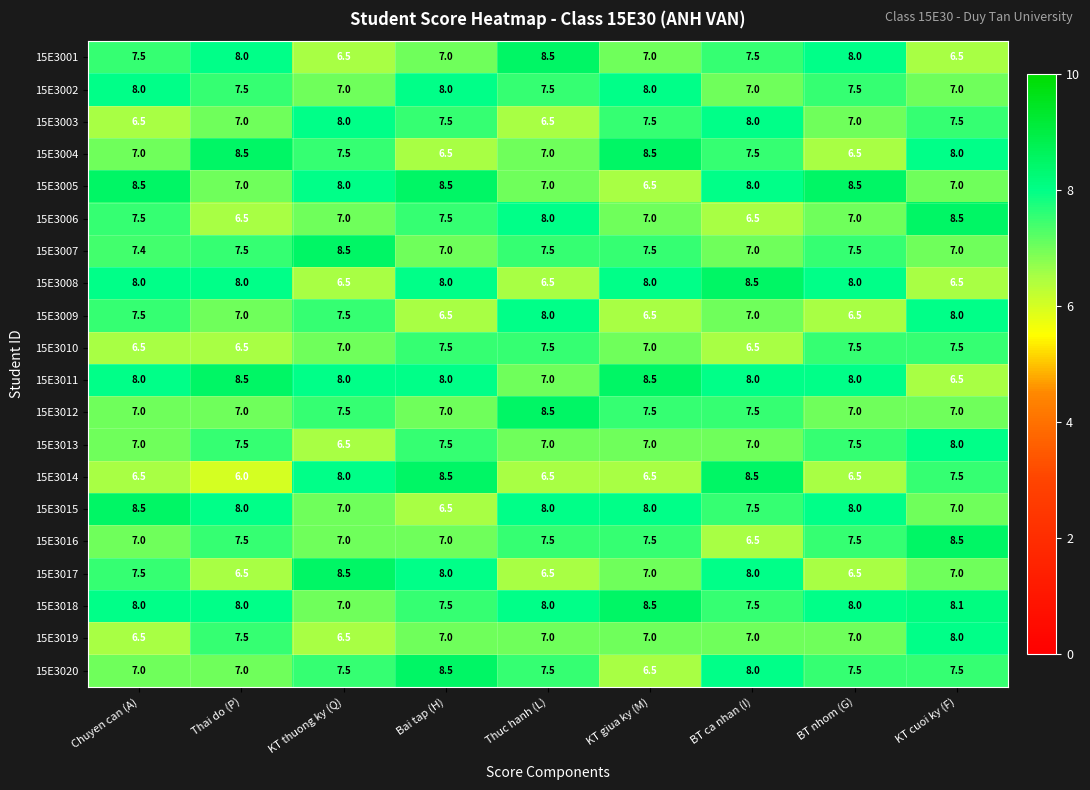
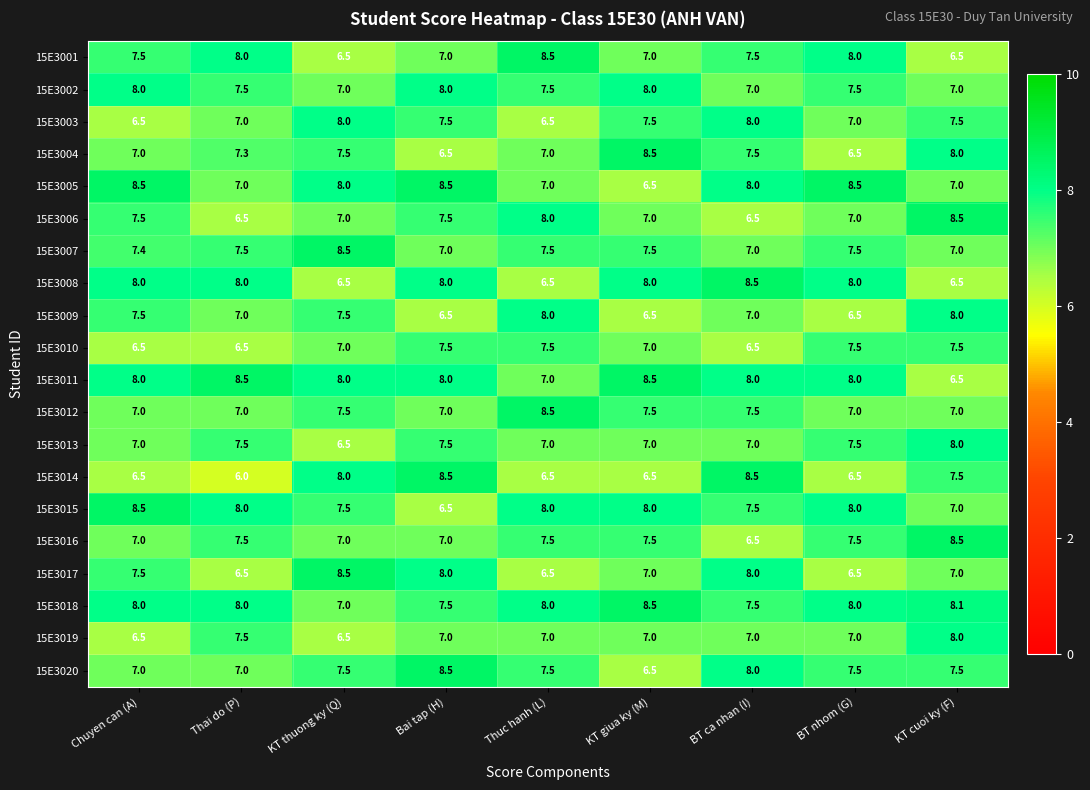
  {
    "15E3001": {
      "Chuyen can (A)": 7.5,
      "Thai do (P)": 8.0,
      "KT thuong ky (Q)": 6.5,
      "Bai tap (H)": 7.0,
      "Thuc hanh (L)": 8.5,
      "KT giua ky (M)": 7.0,
      "BT ca nhan (I)": 7.5,
      "BT nhom (G)": 8.0,
      "KT cuoi ky (F)": 6.5
    },
    "15E3002": {
      "Chuyen can (A)": 8.0,
      "Thai do (P)": 7.5,
      "KT thuong ky (Q)": 7.0,
      "Bai tap (H)": 8.0,
      "Thuc hanh (L)": 7.5,
      "KT giua ky (M)": 8.0,
      "BT ca nhan (I)": 7.0,
      "BT nhom (G)": 7.5,
      "KT cuoi ky (F)": 7.0
    },
    "15E3003": {
      "Chuyen can (A)": 6.5,
      "Thai do (P)": 7.0,
      "KT thuong ky (Q)": 8.0,
      "Bai tap (H)": 7.5,
      "Thuc hanh (L)": 6.5,
      "KT giua ky (M)": 7.5,
      "BT ca nhan (I)": 8.0,
      "BT nhom (G)": 7.0,
      "KT cuoi ky (F)": 7.5
    },
    "15E3004": {
      "Chuyen can (A)": 7.0,
-     "Thai do (P)": 8.5,
+     "Thai do (P)": 7.3,
      "KT thuong ky (Q)": 7.5,
      "Bai tap (H)": 6.5,
      "Thuc hanh (L)": 7.0,
      "KT giua ky (M)": 8.5,
      "BT ca nhan (I)": 7.5,
      "BT nhom (G)": 6.5,
      "KT cuoi ky (F)": 8.0
    },
    "15E3005": {
      "Chuyen can (A)": 8.5,
      "Thai do (P)": 7.0,
      "KT thuong ky (Q)": 8.0,
      "Bai tap (H)": 8.5,
      "Thuc hanh (L)": 7.0,
      "KT giua ky (M)": 6.5,
      "BT ca nhan (I)": 8.0,
      "BT nhom (G)": 8.5,
      "KT cuoi ky (F)": 7.0
    },
    "15E3006": {
      "Chuyen can (A)": 7.5,
      "Thai do (P)": 6.5,
      "KT thuong ky (Q)": 7.0,
      "Bai tap (H)": 7.5,
      "Thuc hanh (L)": 8.0,
      "KT giua ky (M)": 7.0,
      "BT ca nhan (I)": 6.5,
      "BT nhom (G)": 7.0,
      "KT cuoi ky (F)": 8.5
    },
    "15E3007": {
      "Chuyen can (A)": 7.4,
      "Thai do (P)": 7.5,
      "KT thuong ky (Q)": 8.5,
      "Bai tap (H)": 7.0,
      "Thuc hanh (L)": 7.5,
      "KT giua ky (M)": 7.5,
      "BT ca nhan (I)": 7.0,
      "BT nhom (G)": 7.5,
      "KT cuoi ky (F)": 7.0
    },
    "15E3008": {
      "Chuyen can (A)": 8.0,
      "Thai do (P)": 8.0,
      "KT thuong ky (Q)": 6.5,
      "Bai tap (H)": 8.0,
      "Thuc hanh (L)": 6.5,
      "KT giua ky (M)": 8.0,
      "BT ca nhan (I)": 8.5,
      "BT nhom (G)": 8.0,
      "KT cuoi ky (F)": 6.5
    },
    "15E3009": {
      "Chuyen can (A)": 7.5,
      "Thai do (P)": 7.0,
      "KT thuong ky (Q)": 7.5,
      "Bai tap (H)": 6.5,
      "Thuc hanh (L)": 8.0,
      "KT giua ky (M)": 6.5,
      "BT ca nhan (I)": 7.0,
      "BT nhom (G)": 6.5,
      "KT cuoi ky (F)": 8.0
    },
    "15E3010": {
      "Chuyen can (A)": 6.5,
      "Thai do (P)": 6.5,
      "KT thuong ky (Q)": 7.0,
      "Bai tap (H)": 7.5,
      "Thuc hanh (L)": 7.5,
      "KT giua ky (M)": 7.0,
      "BT ca nhan (I)": 6.5,
      "BT nhom (G)": 7.5,
      "KT cuoi ky (F)": 7.5
    },
    "15E3011": {
      "Chuyen can (A)": 8.0,
      "Thai do (P)": 8.5,
      "KT thuong ky (Q)": 8.0,
      "Bai tap (H)": 8.0,
      "Thuc hanh (L)": 7.0,
      "KT giua ky (M)": 8.5,
      "BT ca nhan (I)": 8.0,
      "BT nhom (G)": 8.0,
      "KT cuoi ky (F)": 6.5
    },
    "15E3012": {
      "Chuyen can (A)": 7.0,
      "Thai do (P)": 7.0,
      "KT thuong ky (Q)": 7.5,
      "Bai tap (H)": 7.0,
      "Thuc hanh (L)": 8.5,
      "KT giua ky (M)": 7.5,
      "BT ca nhan (I)": 7.5,
      "BT nhom (G)": 7.0,
      "KT cuoi ky (F)": 7.0
    },
    "15E3013": {
      "Chuyen can (A)": 7.0,
      "Thai do (P)": 7.5,
      "KT thuong ky (Q)": 6.5,
      "Bai tap (H)": 7.5,
      "Thuc hanh (L)": 7.0,
      "KT giua ky (M)": 7.0,
      "BT ca nhan (I)": 7.0,
      "BT nhom (G)": 7.5,
      "KT cuoi ky (F)": 8.0
    },
    "15E3014": {
      "Chuyen can (A)": 6.5,
      "Thai do (P)": 6.0,
      "KT thuong ky (Q)": 8.0,
      "Bai tap (H)": 8.5,
      "Thuc hanh (L)": 6.5,
      "KT giua ky (M)": 6.5,
      "BT ca nhan (I)": 8.5,
      "BT nhom (G)": 6.5,
      "KT cuoi ky (F)": 7.5
    },
    "15E3015": {
      "Chuyen can (A)": 8.5,
      "Thai do (P)": 8.0,
-     "KT thuong ky (Q)": 7.0,
+     "KT thuong ky (Q)": 7.5,
      "Bai tap (H)": 6.5,
      "Thuc hanh (L)": 8.0,
      "KT giua ky (M)": 8.0,
      "BT ca nhan (I)": 7.5,
      "BT nhom (G)": 8.0,
      "KT cuoi ky (F)": 7.0
    },
    "15E3016": {
      "Chuyen can (A)": 7.0,
      "Thai do (P)": 7.5,
      "KT thuong ky (Q)": 7.0,
      "Bai tap (H)": 7.0,
      "Thuc hanh (L)": 7.5,
      "KT giua ky (M)": 7.5,
      "BT ca nhan (I)": 6.5,
      "BT nhom (G)": 7.5,
      "KT cuoi ky (F)": 8.5
    },
    "15E3017": {
      "Chuyen can (A)": 7.5,
      "Thai do (P)": 6.5,
      "KT thuong ky (Q)": 8.5,
      "Bai tap (H)": 8.0,
      "Thuc hanh (L)": 6.5,
      "KT giua ky (M)": 7.0,
      "BT ca nhan (I)": 8.0,
      "BT nhom (G)": 6.5,
      "KT cuoi ky (F)": 7.0
    },
    "15E3018": {
      "Chuyen can (A)": 8.0,
      "Thai do (P)": 8.0,
      "KT thuong ky (Q)": 7.0,
      "Bai tap (H)": 7.5,
      "Thuc hanh (L)": 8.0,
      "KT giua ky (M)": 8.5,
      "BT ca nhan (I)": 7.5,
      "BT nhom (G)": 8.0,
      "KT cuoi ky (F)": 8.1
    },
    "15E3019": {
      "Chuyen can (A)": 6.5,
      "Thai do (P)": 7.5,
      "KT thuong ky (Q)": 6.5,
      "Bai tap (H)": 7.0,
      "Thuc hanh (L)": 7.0,
      "KT giua ky (M)": 7.0,
      "BT ca nhan (I)": 7.0,
      "BT nhom (G)": 7.0,
      "KT cuoi ky (F)": 8.0
    },
    "15E3020": {
      "Chuyen can (A)": 7.0,
      "Thai do (P)": 7.0,
      "KT thuong ky (Q)": 7.5,
      "Bai tap (H)": 8.5,
      "Thuc hanh (L)": 7.5,
      "KT giua ky (M)": 6.5,
      "BT ca nhan (I)": 8.0,
      "BT nhom (G)": 7.5,
      "KT cuoi ky (F)": 7.5
    }
  }
